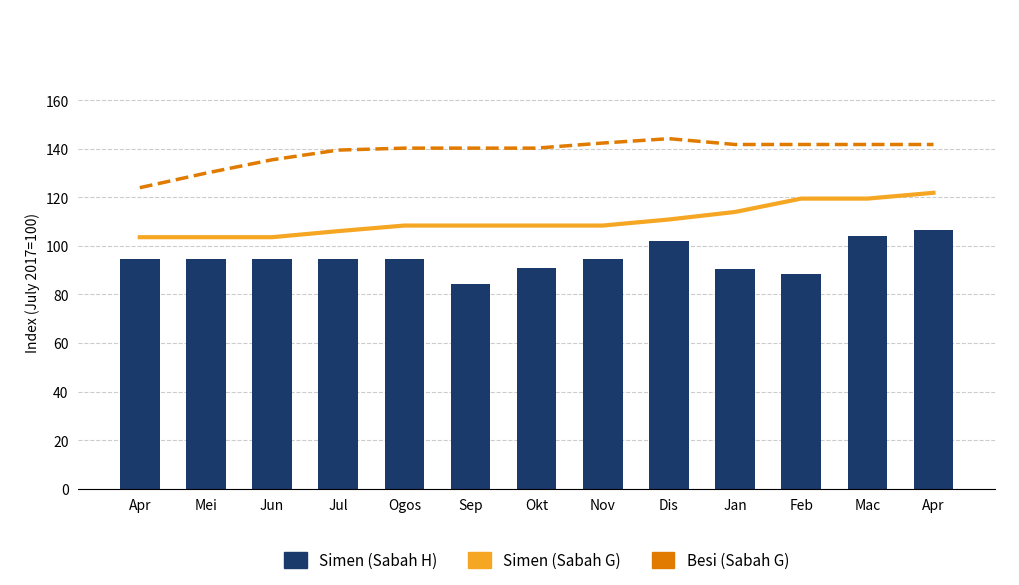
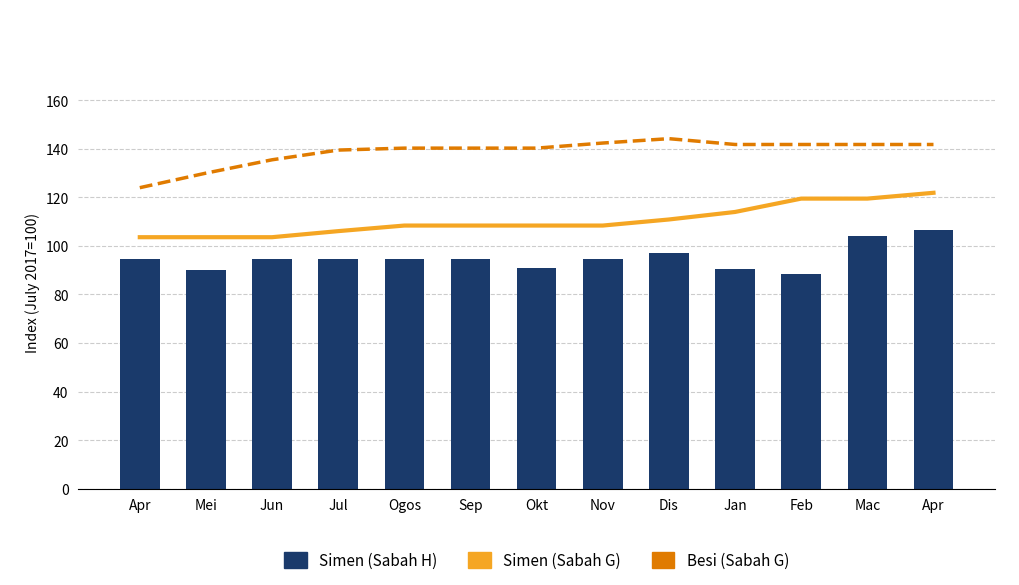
  {
    "Simen (Sabah H)": {
-     "Mei": 95,
+     "Mei": 90,
      "Jun": 95,
      "Jul": 95,
      "Ogos": 95,
-     "Sep": 84,
+     "Sep": 95,
      "Okt": 91,
      "Nov": 95,
-     "Dis": 102,
+     "Dis": 97,
      "Jan": 90,
      "Feb": 89,
      "Mac": 104
    }
  }
